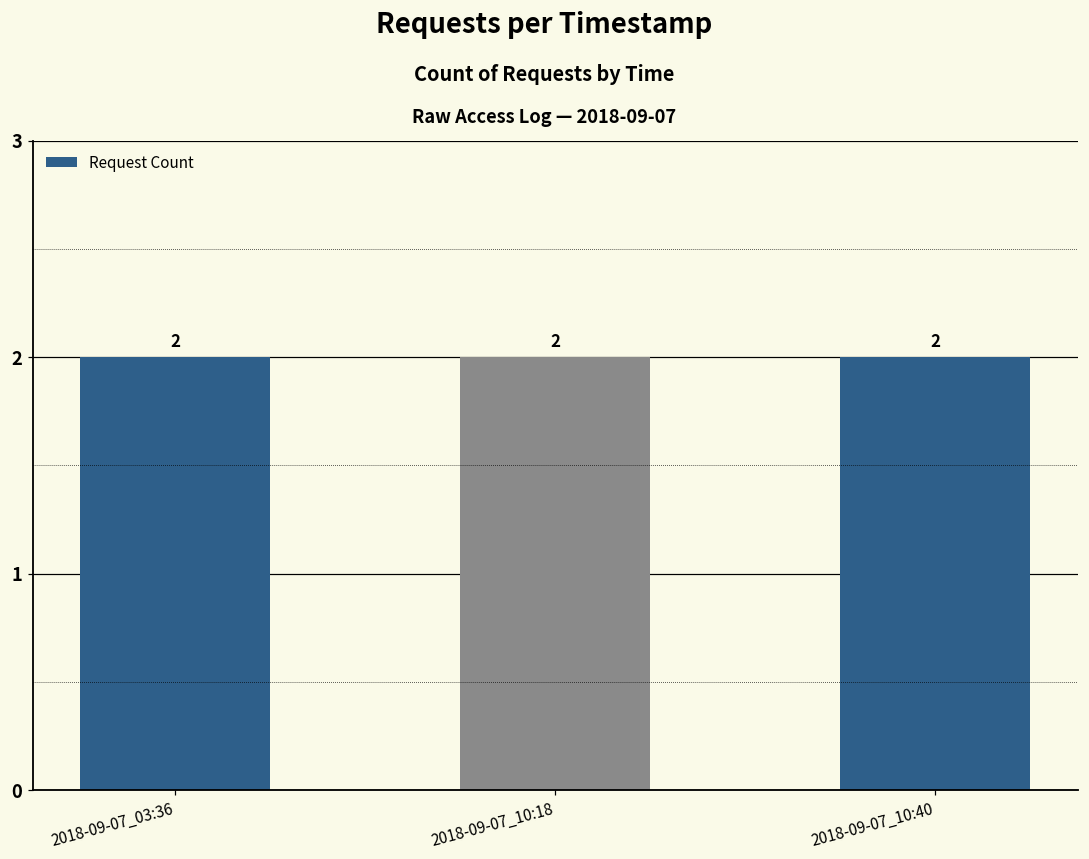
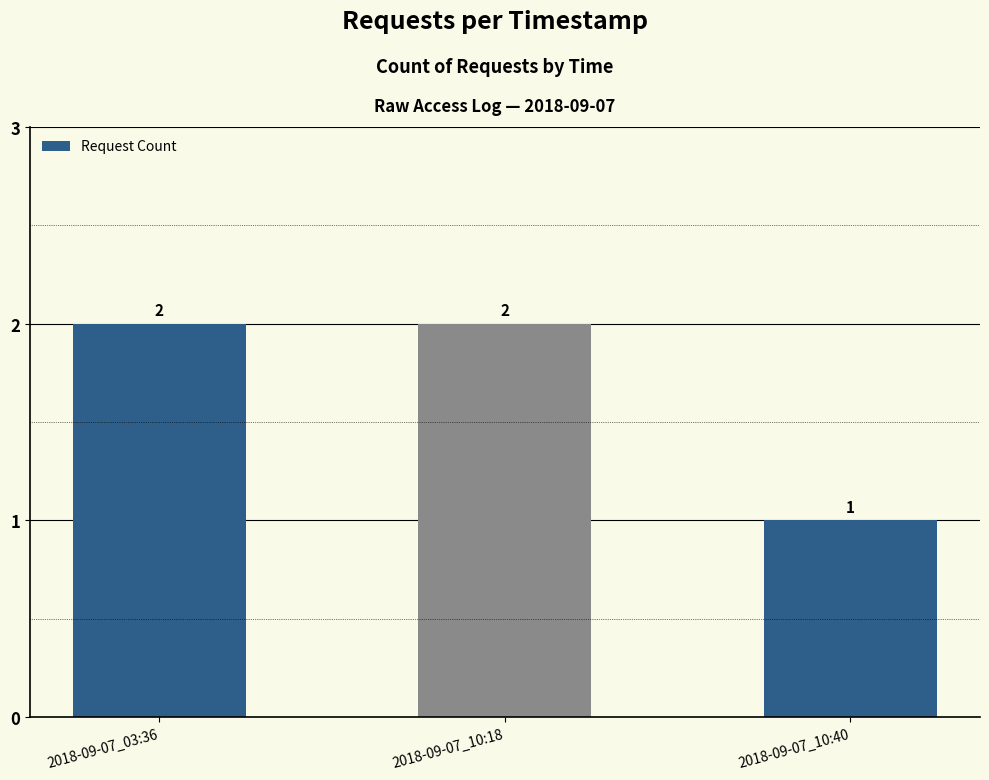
  {
    "2018-09-07_03:36": 2,
    "2018-09-07_10:18": 2,
-   "2018-09-07_10:40": 2
+   "2018-09-07_10:40": 1
  }
